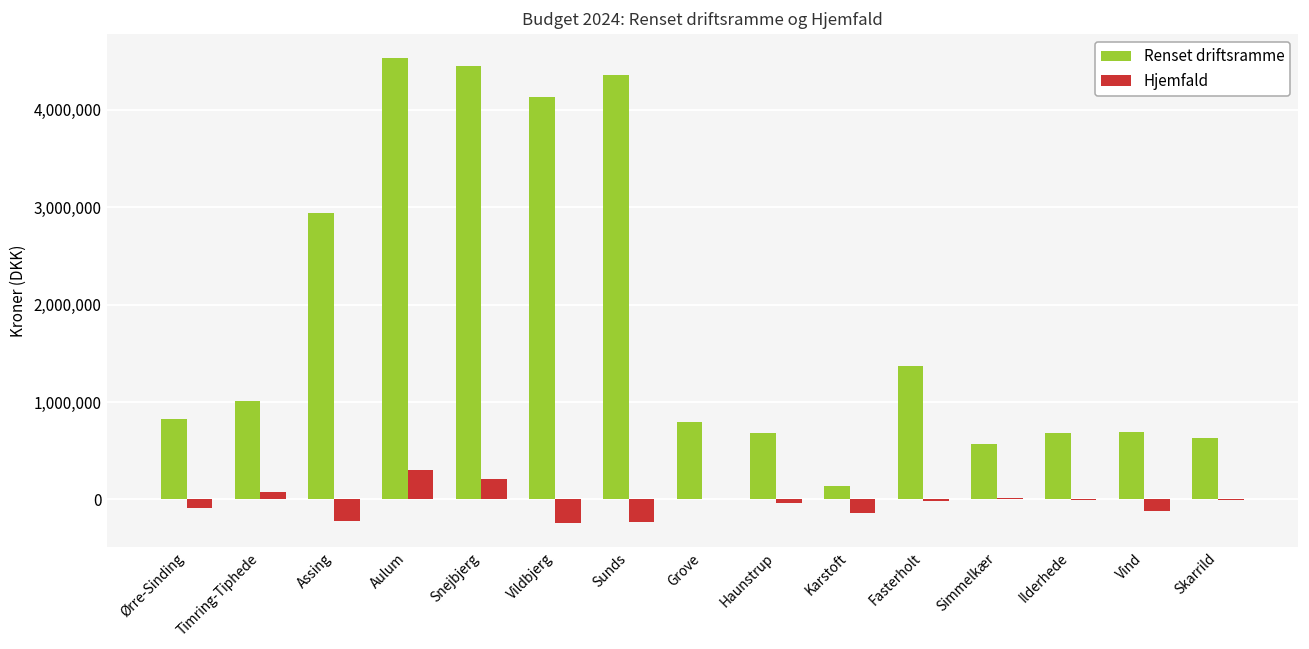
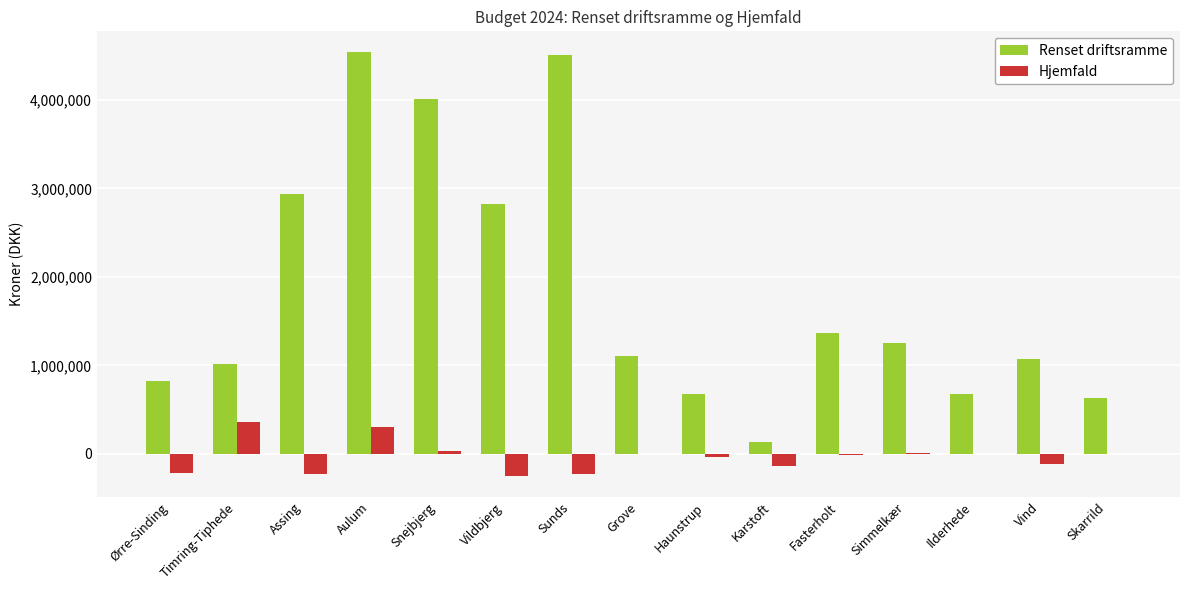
  {
    "Renset driftsramme": {
      "Ørre-Sinding": "800,000",
      "Timring-Tiphede": "1,000,000",
      "Assing": "2,900,000",
      "Aulum": "4,500,000",
-     "Snejbjerg": "4,500,000",
-     "Vildbjerg": "4,100,000",
-     "Sunds": "4,400,000",
-     "Grove": "800,000",
+     "Snejbjerg": "4,000,000",
+     "Vildbjerg": "2,800,000",
+     "Sunds": "4,500,000",
+     "Grove": "1,100,000",
      "Haunstrup": "700,000",
      "Karstoft": "100,000",
      "Fasterholt": "1,400,000",
-     "Simmelkær": "600,000",
+     "Simmelkær": "1,300,000",
      "Ilderhede": "700,000",
-     "Vind": "700,000",
+     "Vind": "1,100,000",
      "Skarrild": "600,000"
    },
    "Hjemfald": {
-     "Ørre-Sinding": "-100,000",
-     "Timring-Tiphede": "100,000",
+     "Ørre-Sinding": "-200,000",
+     "Timring-Tiphede": "400,000",
      "Assing": "-200,000",
      "Aulum": "300,000",
-     "Snejbjerg": "200,000",
+     "Snejbjerg": "0",
      "Vildbjerg": "-200,000",
      "Sunds": "-200,000",
      "Haunstrup": "0",
      "Karstoft": "-100,000",
      "Vind": "-100,000"
    }
  }
